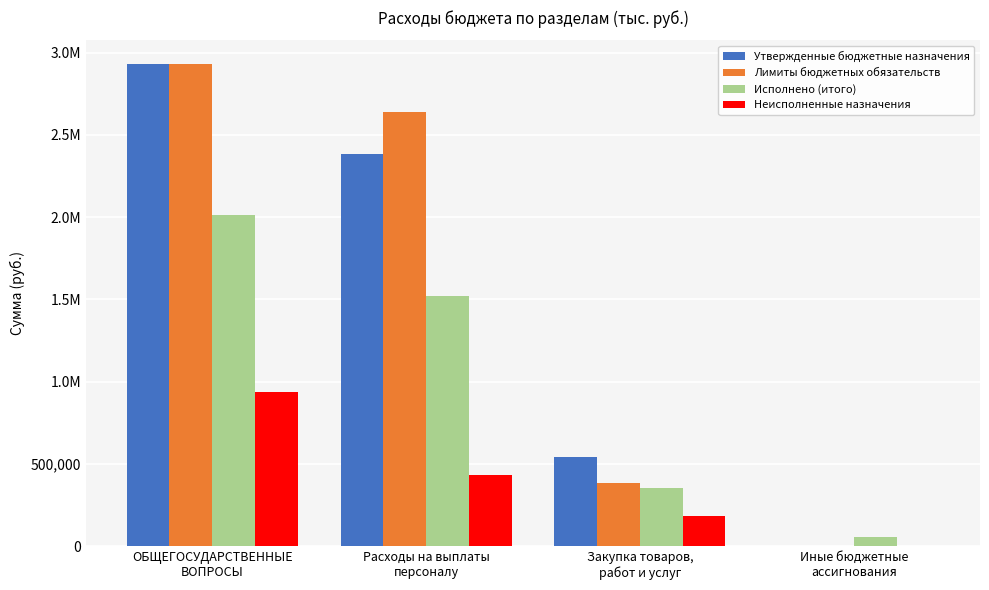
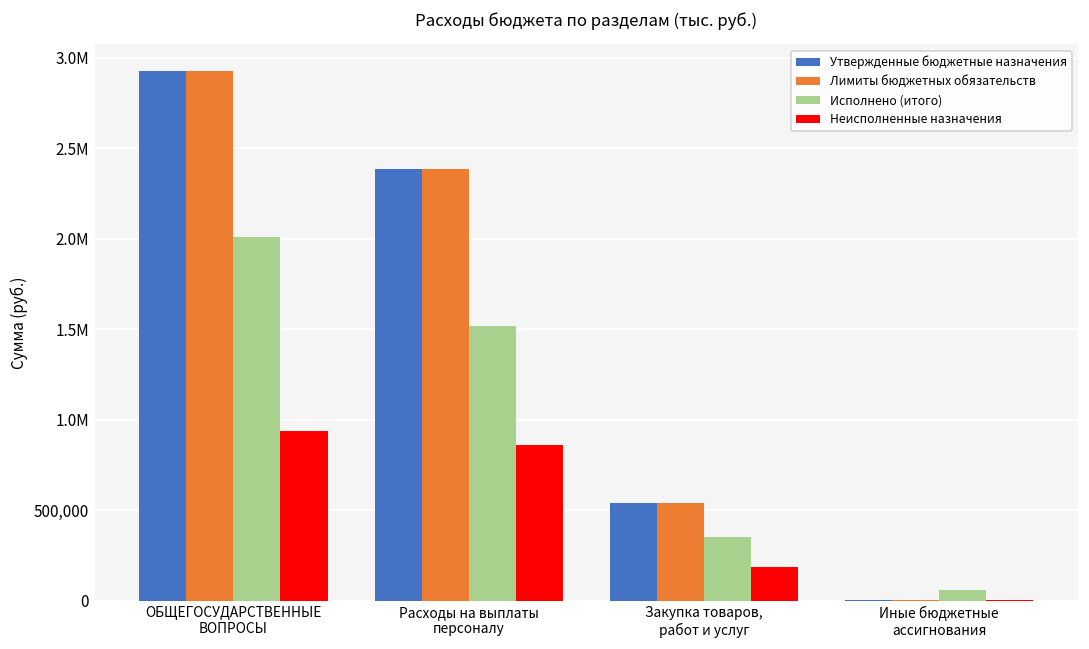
  {
    "Утвержденные бюджетные назначения": {
      "ОБЩЕГОСУДАРСТВЕННЫЕ ВОПРОСЫ": "2,930,000",
      "Расходы на выплаты персоналу": "2,380,000",
      "Закупка товаров, работ и услуг": "540,000"
    },
    "Лимиты бюджетных обязательств": {
      "ОБЩЕГОСУДАРСТВЕННЫЕ ВОПРОСЫ": "2,930,000",
-     "Расходы на выплаты персоналу": "2,640,000",
-     "Закупка товаров, работ и услуг": "390,000"
+     "Расходы на выплаты персоналу": "2,380,000",
+     "Закупка товаров, работ и услуг": "540,000"
    },
    "Исполнено (итого)": {
      "ОБЩЕГОСУДАРСТВЕННЫЕ ВОПРОСЫ": "2,010,000",
      "Расходы на выплаты персоналу": "1,520,000",
      "Закупка товаров, работ и услуг": "350,000",
      "Иные бюджетные ассигнования": "60,000"
    },
    "Неисполненные назначения": {
      "ОБЩЕГОСУДАРСТВЕННЫЕ ВОПРОСЫ": "940,000",
-     "Расходы на выплаты персоналу": "440,000",
+     "Расходы на выплаты персоналу": "860,000",
      "Закупка товаров, работ и услуг": "190,000"
    }
  }
